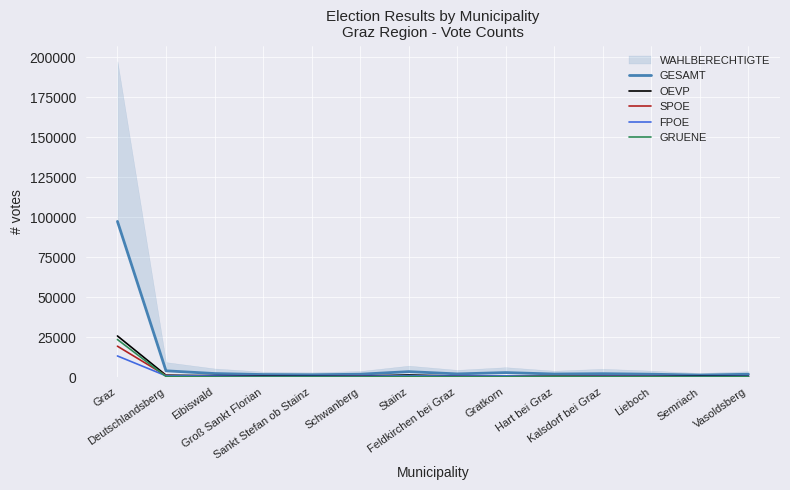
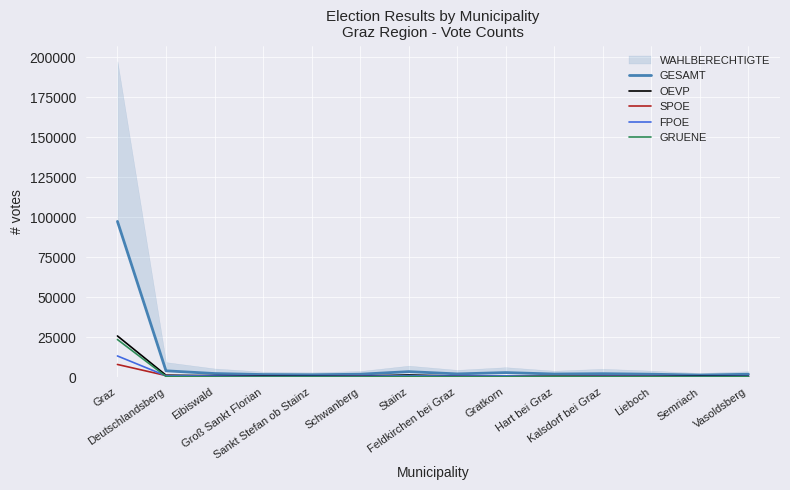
  {
    "OEVP": {
      "Graz": 26000
    },
    "SPOE": {
-     "Graz": 19000
+     "Graz": 8000
    },
    "GRUENE": {
      "Graz": 24000
    }
  }
